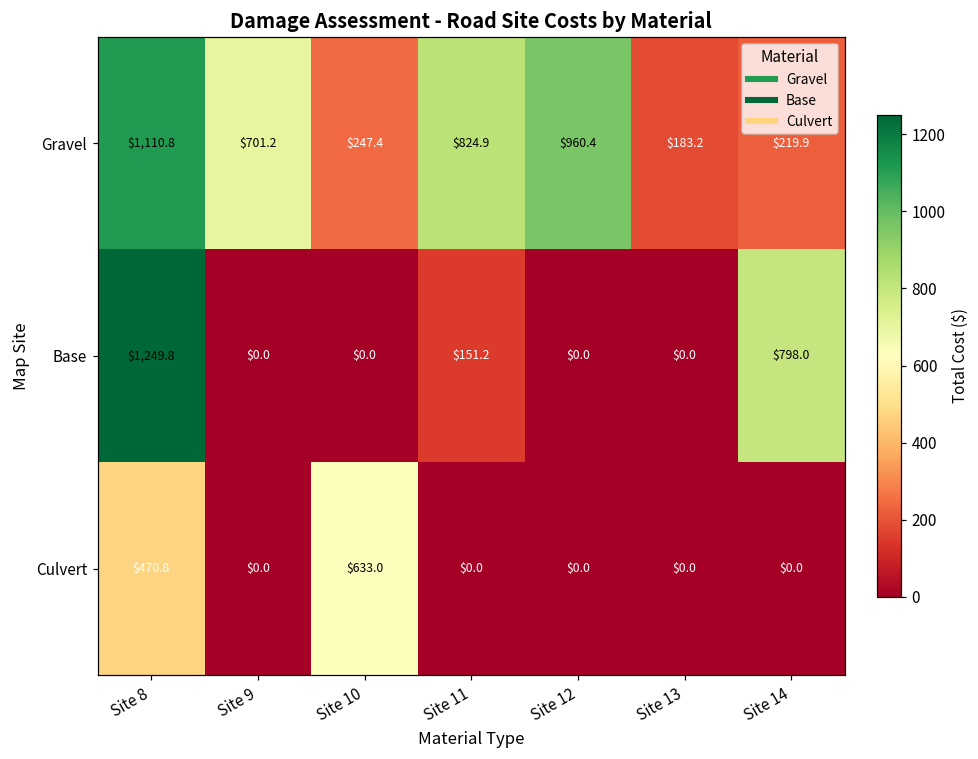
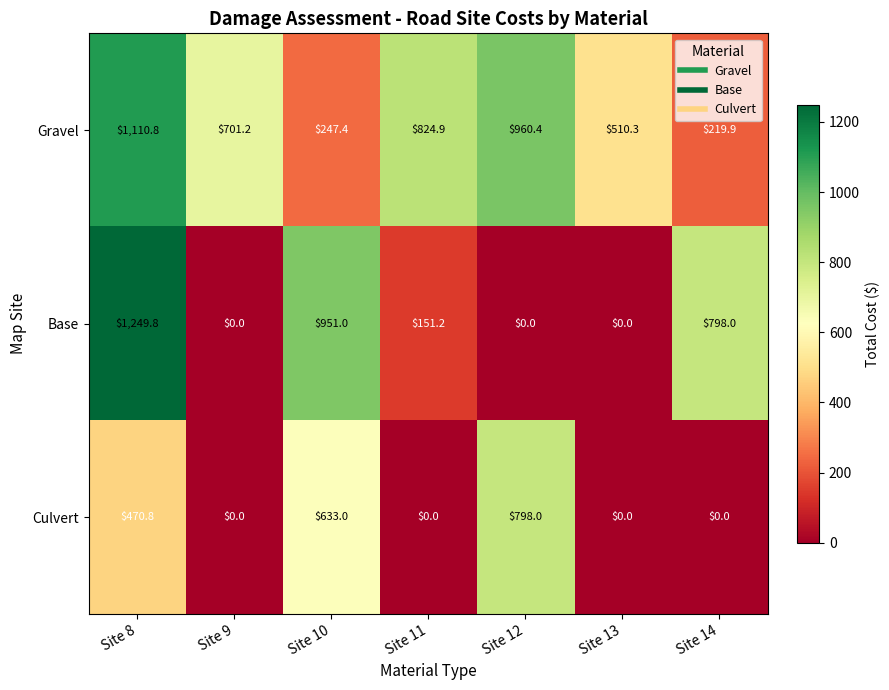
  {
    "Gravel": {
      "Site 8": "$1,110.8",
      "Site 9": "$701.2",
      "Site 10": "$247.4",
      "Site 11": "$824.9",
      "Site 12": "$960.4",
-     "Site 13": "$183.2",
+     "Site 13": "$510.3",
      "Site 14": "$219.9"
    },
    "Base": {
      "Site 8": "$1,249.8",
      "Site 9": "$0.0",
-     "Site 10": "$0.0",
+     "Site 10": "$951.0",
      "Site 11": "$151.2",
      "Site 12": "$0.0",
      "Site 13": "$0.0",
      "Site 14": "$798.0"
    },
    "Culvert": {
      "Site 8": "$470.8",
      "Site 9": "$0.0",
      "Site 10": "$633.0",
      "Site 11": "$0.0",
-     "Site 12": "$0.0",
+     "Site 12": "$798.0",
      "Site 13": "$0.0",
      "Site 14": "$0.0"
    }
  }
